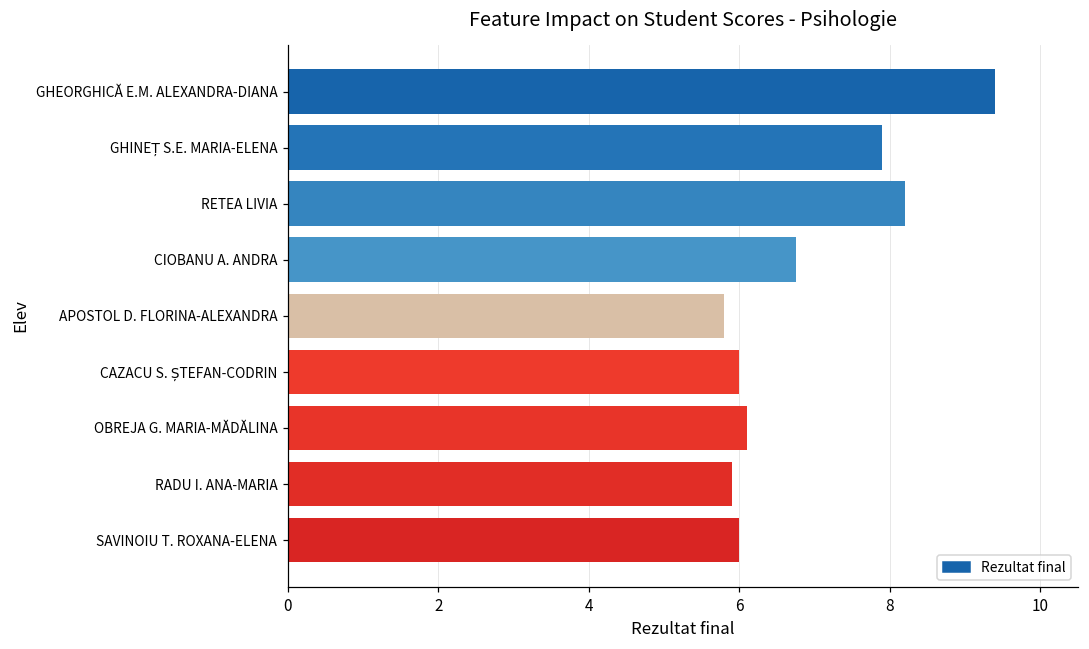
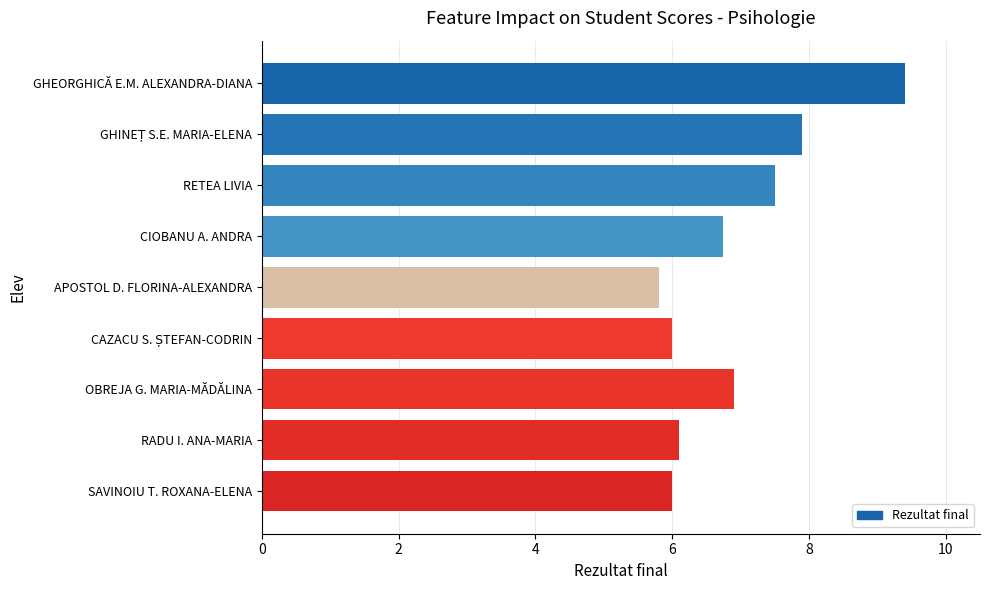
  {
    "GHEORGHICĂ E.M. ALEXANDRA-DIANA": 9.4,
    "GHINEȚ S.E. MARIA-ELENA": 7.9,
-   "RETEA LIVIA": 8.2,
+   "RETEA LIVIA": 7.5,
    "CIOBANU A. ANDRA": 6.8,
    "APOSTOL D. FLORINA-ALEXANDRA": 5.8,
    "CAZACU S. ȘTEFAN-CODRIN": 6.0,
-   "OBREJA G. MARIA-MĂDĂLINA": 6.1,
-   "RADU I. ANA-MARIA": 5.9,
+   "OBREJA G. MARIA-MĂDĂLINA": 6.9,
+   "RADU I. ANA-MARIA": 6.1,
    "SAVINOIU T. ROXANA-ELENA": 6.0
  }
